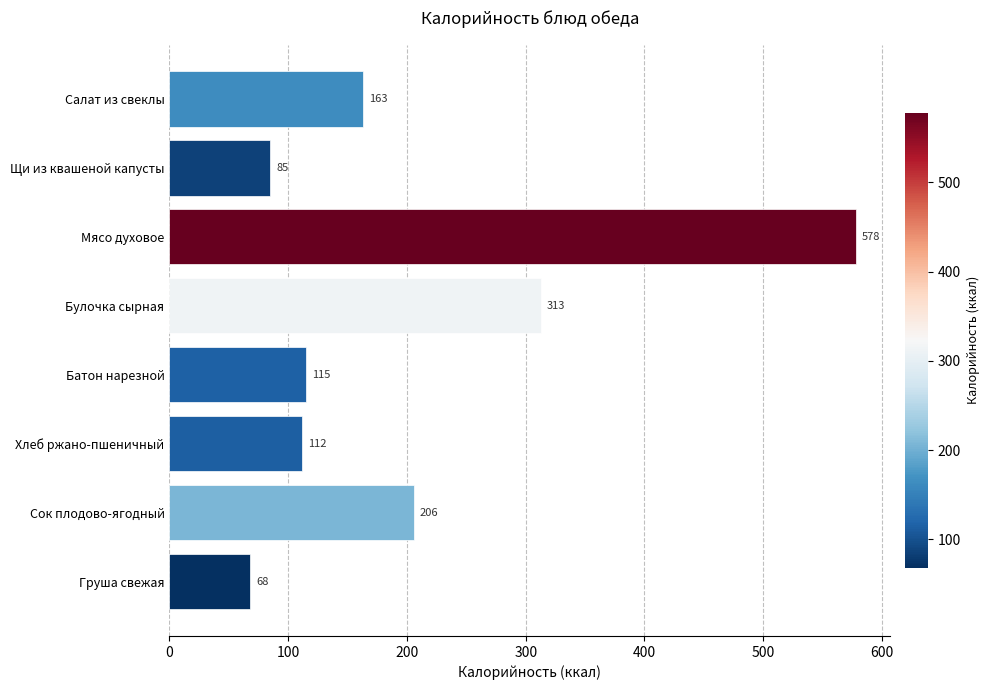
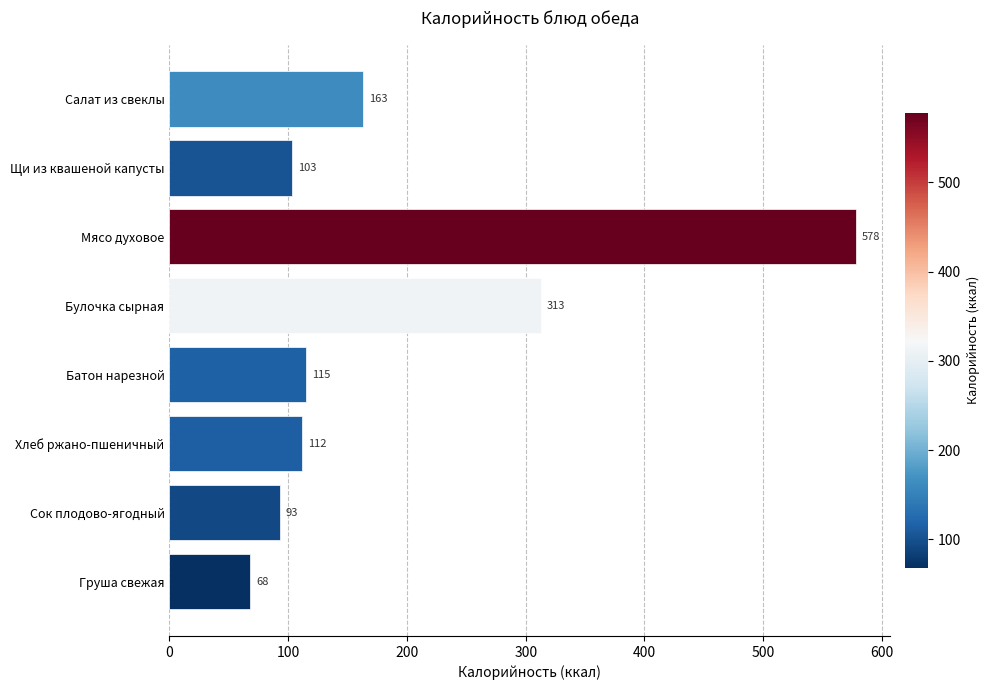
  {
    "Салат из свеклы": 163,
-   "Щи из квашеной капусты": 85,
+   "Щи из квашеной капусты": 103,
    "Мясо духовое": 578,
    "Булочка сырная": 313,
    "Батон нарезной": 115,
    "Хлеб ржано-пшеничный": 112,
-   "Сок плодово-ягодный": 206,
+   "Сок плодово-ягодный": 93,
    "Груша свежая": 68
  }
